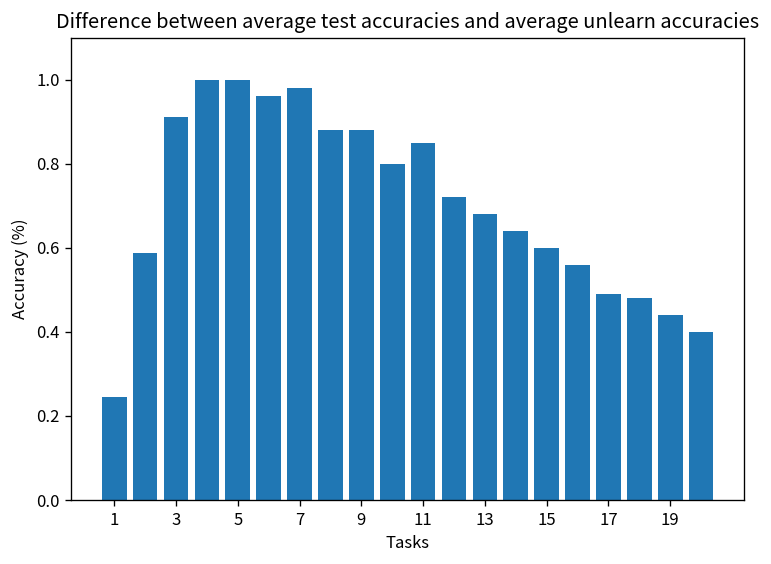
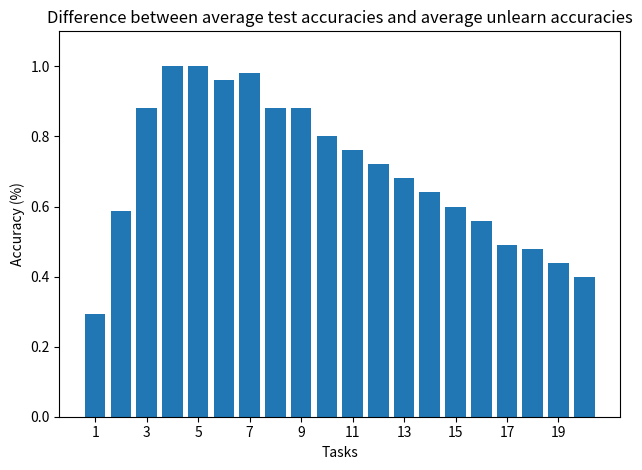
  {
-   "1": 0.25,
-   "3": 0.91,
+   "1": 0.29,
+   "3": 0.88,
    "5": 1.00,
    "7": 0.98,
    "9": 0.88,
-   "11": 0.85,
+   "11": 0.76,
    "13": 0.68,
    "15": 0.60,
    "17": 0.49,
    "19": 0.44
  }
